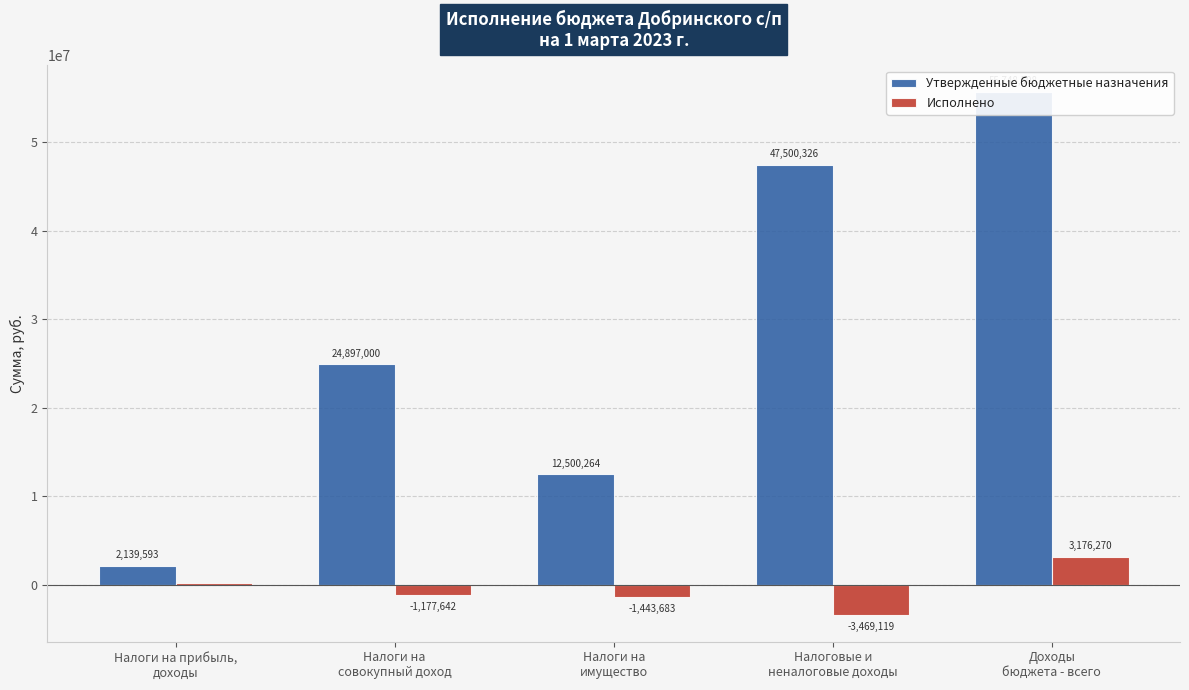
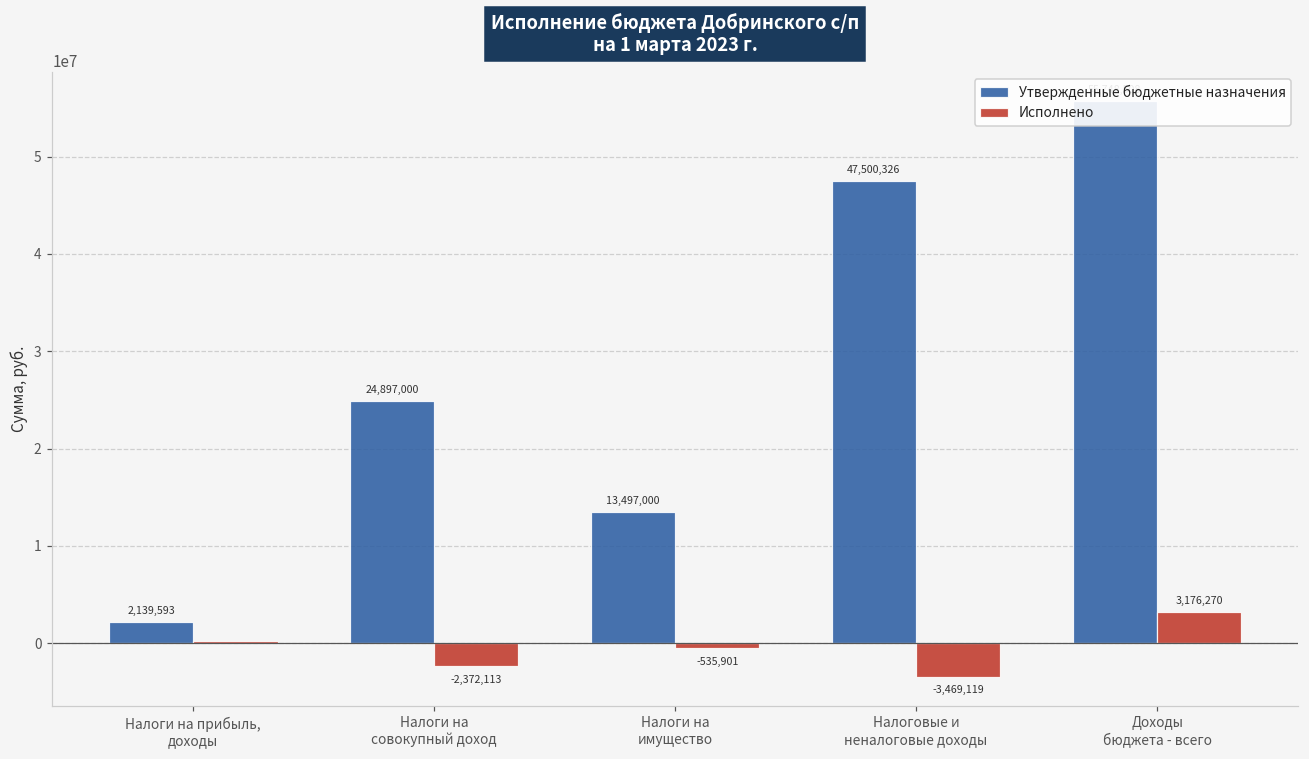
  {
    "Утвержденные бюджетные назначения": {
      "Налоги на прибыль, доходы": "2,139,593",
      "Налоги на совокупный доход": "24,897,000",
-     "Налоги на имущество": "12,500,264",
+     "Налоги на имущество": "13,497,000",
      "Налоговые и неналоговые доходы": "47,500,326"
    },
    "Исполнено": {
-     "Налоги на совокупный доход": "-1,177,642",
-     "Налоги на имущество": "-1,443,683",
+     "Налоги на совокупный доход": "-2,372,113",
+     "Налоги на имущество": "-535,901",
      "Налоговые и неналоговые доходы": "-3,469,119",
      "Доходы бюджета - всего": "3,176,270"
    }
  }
